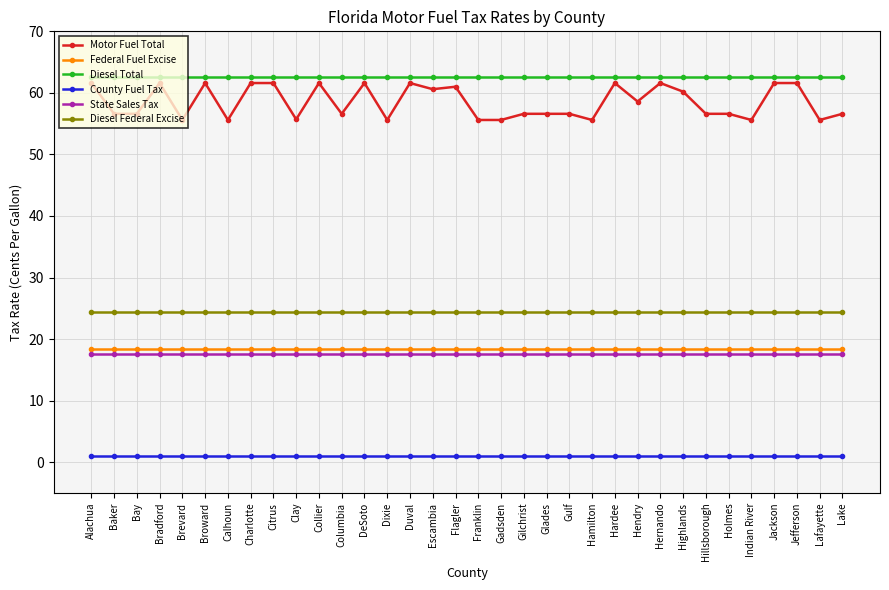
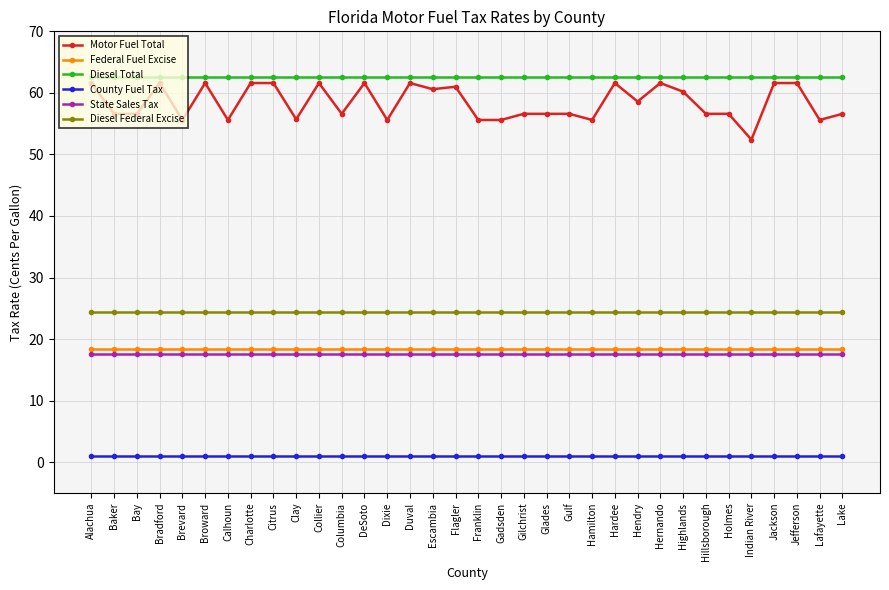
  {
    "Motor Fuel Total": {
      "Broward": 62,
      "Calhoun": 56,
      "Charlotte": 62,
      "Citrus": 62,
      "Clay": 56,
      "Collier": 62,
      "Columbia": 57,
      "DeSoto": 62,
      "Dixie": 56,
      "Duval": 62,
      "Escambia": 61,
      "Flagler": 61,
      "Franklin": 56,
      "Gadsden": 56,
      "Gilchrist": 57,
      "Glades": 57,
      "Gulf": 57,
      "Hamilton": 56,
      "Hardee": 62,
      "Hendry": 59,
      "Hernando": 62,
      "Highlands": 60,
      "Hillsborough": 57,
      "Holmes": 57,
-     "Indian River": 56,
+     "Indian River": 52,
      "Jackson": 62,
      "Jefferson": 62,
      "Lafayette": 56,
      "Lake": 57
    },
    "Federal Fuel Excise": {
      "Alachua": 18,
      "Baker": 18,
      "Bay": 18,
      "Bradford": 18,
      "Brevard": 18,
      "Broward": 18,
      "Calhoun": 18,
      "Charlotte": 18,
      "Citrus": 18,
      "Clay": 18,
      "Collier": 18,
      "Columbia": 18,
      "DeSoto": 18,
      "Dixie": 18,
      "Duval": 18,
      "Escambia": 18,
      "Flagler": 18,
      "Franklin": 18,
      "Gadsden": 18,
      "Gilchrist": 18,
      "Glades": 18,
      "Gulf": 18,
      "Hamilton": 18,
      "Hardee": 18,
      "Hendry": 18,
      "Hernando": 18,
      "Highlands": 18,
      "Hillsborough": 18,
      "Holmes": 18,
      "Indian River": 18,
      "Jackson": 18,
      "Jefferson": 18,
      "Lafayette": 18,
      "Lake": 18
    },
    "Diesel Total": {
      "Broward": 63,
      "Calhoun": 63,
      "Charlotte": 63,
      "Citrus": 63,
      "Clay": 63,
      "Collier": 63,
      "Columbia": 63,
      "DeSoto": 63,
      "Dixie": 63,
      "Duval": 63,
      "Escambia": 63,
      "Flagler": 63,
      "Franklin": 63,
      "Gadsden": 63,
      "Gilchrist": 63,
      "Glades": 63,
      "Gulf": 63,
      "Hamilton": 63,
      "Hardee": 63,
      "Hendry": 63,
      "Hernando": 63,
      "Highlands": 63,
      "Hillsborough": 63,
      "Holmes": 63,
      "Indian River": 63,
      "Jackson": 63,
      "Jefferson": 63,
      "Lafayette": 63,
      "Lake": 63
    },
    "County Fuel Tax": {
      "Alachua": 1,
      "Baker": 1,
      "Bay": 1,
      "Bradford": 1,
      "Brevard": 1,
      "Broward": 1,
      "Calhoun": 1,
      "Charlotte": 1,
      "Citrus": 1,
      "Clay": 1,
      "Collier": 1,
      "Columbia": 1,
      "DeSoto": 1,
      "Dixie": 1,
      "Duval": 1,
      "Escambia": 1,
      "Flagler": 1,
      "Franklin": 1,
      "Gadsden": 1,
      "Gilchrist": 1,
      "Glades": 1,
      "Gulf": 1,
      "Hamilton": 1,
      "Hardee": 1,
      "Hendry": 1,
      "Hernando": 1,
      "Highlands": 1,
      "Hillsborough": 1,
      "Holmes": 1,
      "Indian River": 1,
      "Jackson": 1,
      "Jefferson": 1,
      "Lafayette": 1,
      "Lake": 1
    },
    "State Sales Tax": {
      "Alachua": 18,
      "Baker": 18,
      "Bay": 18,
      "Bradford": 18,
      "Brevard": 18,
      "Broward": 18,
      "Calhoun": 18,
      "Charlotte": 18,
      "Citrus": 18,
      "Clay": 18,
      "Collier": 18,
      "Columbia": 18,
      "DeSoto": 18,
      "Dixie": 18,
      "Duval": 18,
      "Escambia": 18,
      "Flagler": 18,
      "Franklin": 18,
      "Gadsden": 18,
      "Gilchrist": 18,
      "Glades": 18,
      "Gulf": 18,
      "Hamilton": 18,
      "Hardee": 18,
      "Hendry": 18,
      "Hernando": 18,
      "Highlands": 18,
      "Hillsborough": 18,
      "Holmes": 18,
      "Indian River": 18,
      "Jackson": 18,
      "Jefferson": 18,
      "Lafayette": 18,
      "Lake": 18
    },
    "Diesel Federal Excise": {
      "Alachua": 24,
      "Baker": 24,
      "Bay": 24,
      "Bradford": 24,
      "Brevard": 24,
      "Broward": 24,
      "Calhoun": 24,
      "Charlotte": 24,
      "Citrus": 24,
      "Clay": 24,
      "Collier": 24,
      "Columbia": 24,
      "DeSoto": 24,
      "Dixie": 24,
      "Duval": 24,
      "Escambia": 24,
      "Flagler": 24,
      "Franklin": 24,
      "Gadsden": 24,
      "Gilchrist": 24,
      "Glades": 24,
      "Gulf": 24,
      "Hamilton": 24,
      "Hardee": 24,
      "Hendry": 24,
      "Hernando": 24,
      "Highlands": 24,
      "Hillsborough": 24,
      "Holmes": 24,
      "Indian River": 24,
      "Jackson": 24,
      "Jefferson": 24,
      "Lafayette": 24,
      "Lake": 24
    }
  }
